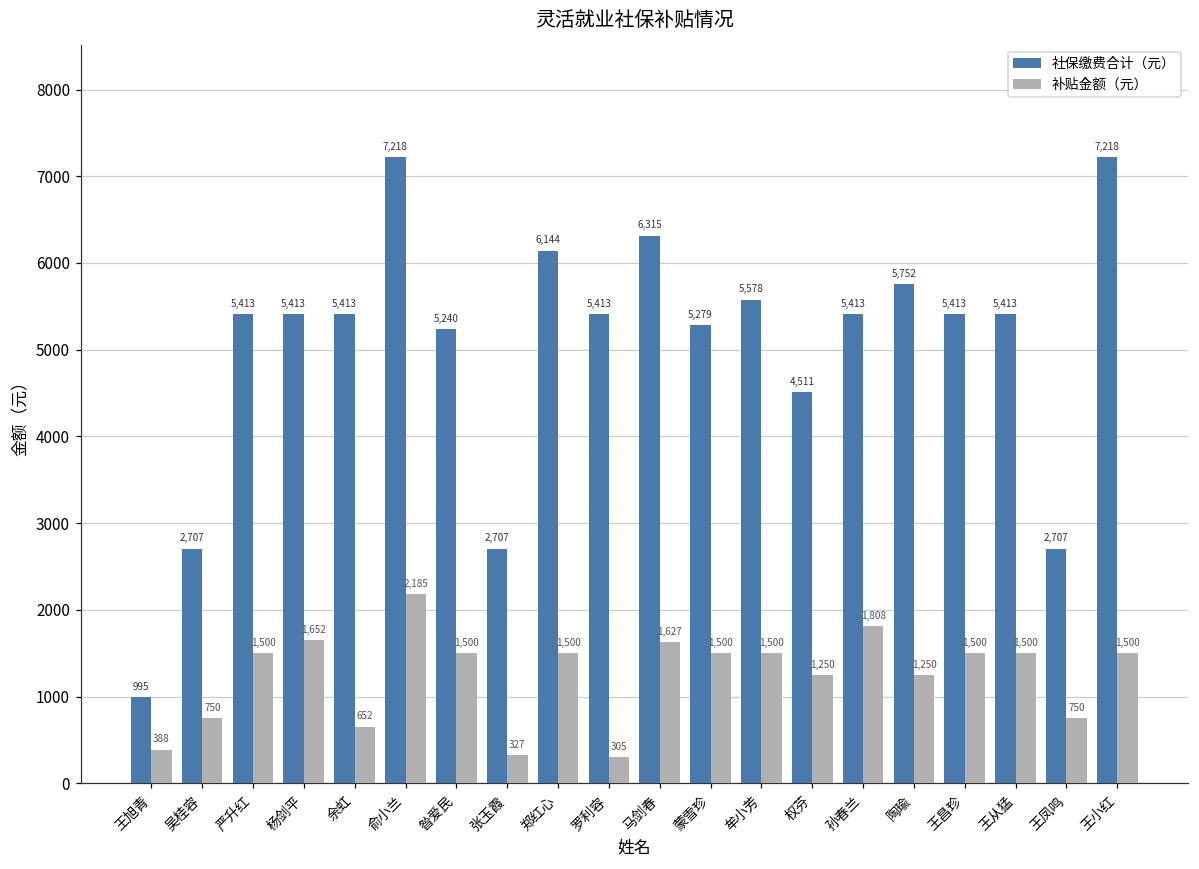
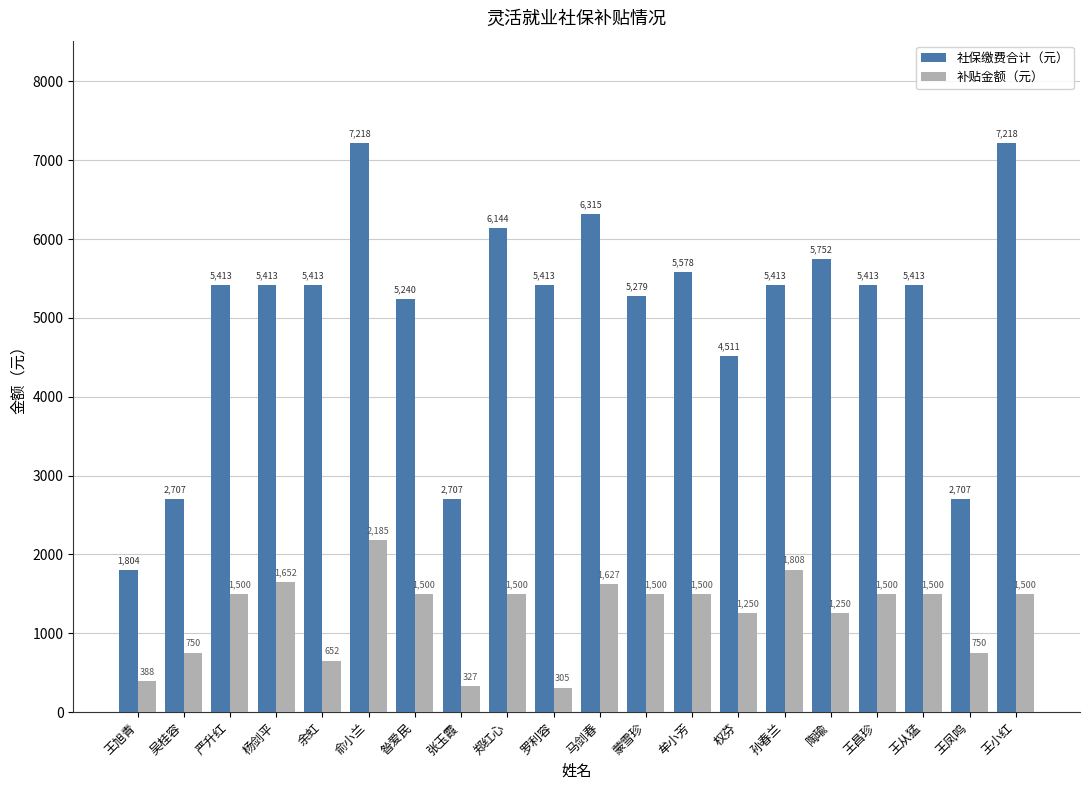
  {
    "社保缴费合计（元）": {
-     "王旭青": "995",
+     "王旭青": "1,804",
      "吴桂容": "2,707",
      "严升红": "5,413",
      "杨剑平": "5,413",
      "余虹": "5,413",
      "俞小兰": "7,218",
      "昝爱民": "5,240",
      "张玉霞": "2,707",
      "郑红心": "6,144",
      "罗利容": "5,413",
      "马剑春": "6,315",
      "蒙雪珍": "5,279",
      "牟小芳": "5,578",
      "权芬": "4,511",
      "孙春兰": "5,413",
      "陶瑜": "5,752",
      "王昌珍": "5,413",
      "王从猛": "5,413",
      "王凤鸣": "2,707",
      "王小红": "7,218"
    },
    "补贴金额（元）": {
      "王旭青": "388",
      "吴桂容": "750",
      "严升红": "1,500",
      "杨剑平": "1,652",
      "余虹": "652",
      "俞小兰": "2,185",
      "昝爱民": "1,500",
      "张玉霞": "327",
      "郑红心": "1,500",
      "罗利容": "305",
      "马剑春": "1,627",
      "蒙雪珍": "1,500",
      "牟小芳": "1,500",
      "权芬": "1,250",
      "孙春兰": "1,808",
      "陶瑜": "1,250",
      "王昌珍": "1,500",
      "王从猛": "1,500",
      "王凤鸣": "750",
      "王小红": "1,500"
    }
  }
